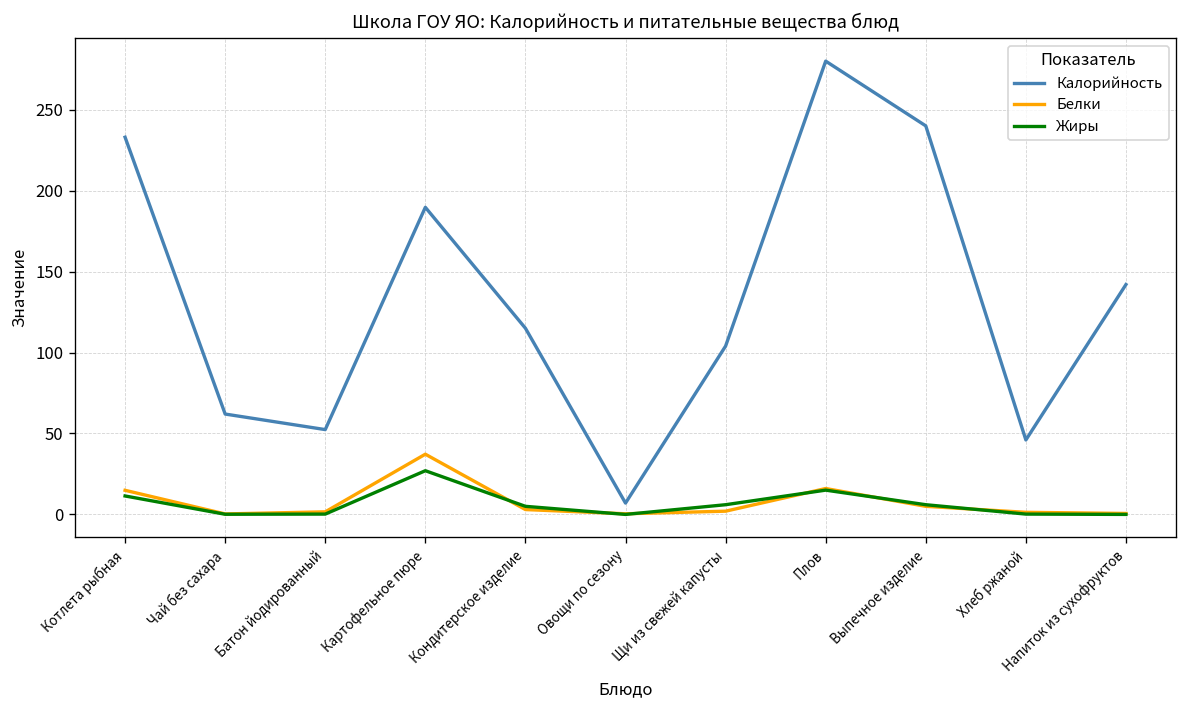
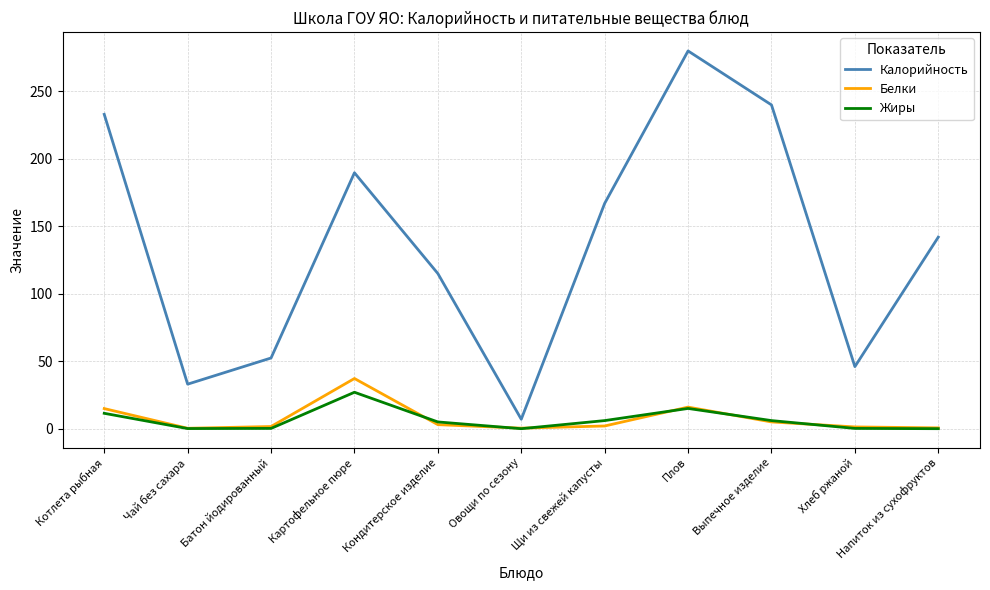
  {
    "Калорийность": {
      "Котлета рыбная": 233,
-     "Чай без сахара": 62,
+     "Чай без сахара": 33,
      "Батон йодированный": 52,
      "Картофельное пюре": 190,
      "Кондитерское изделие": 115,
      "Овощи по сезону": 7,
-     "Щи из свежей капусты": 104,
+     "Щи из свежей капусты": 167,
      "Плов": 280,
      "Выпечное изделие": 240,
      "Хлеб ржаной": 46,
      "Напиток из сухофруктов": 142
    },
    "Белки": {
      "Котлета рыбная": 15,
      "Картофельное пюре": 37,
      "Кондитерское изделие": 3,
      "Щи из свежей капусты": 2
    },
    "Жиры": {
      "Котлета рыбная": 11,
      "Картофельное пюре": 27,
      "Кондитерское изделие": 5,
      "Щи из свежей капусты": 6
    }
  }
